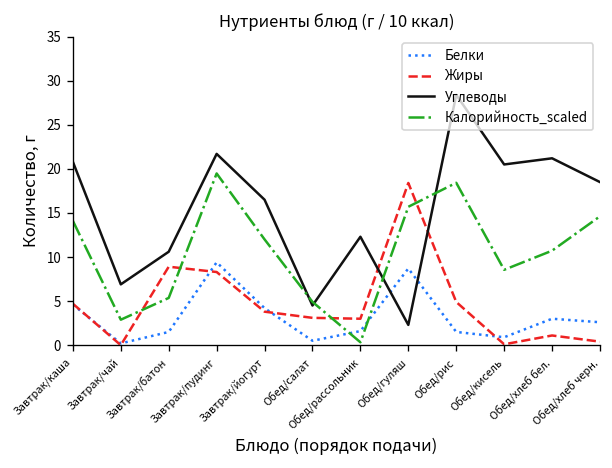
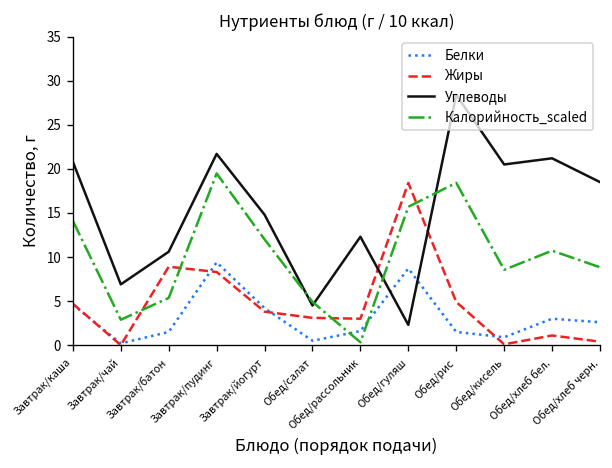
  {
    "Белки": {
      "Завтрак/батон": 2,
      "Завтрак/пудинг": 9,
      "Завтрак/йогурт": 4,
      "Обед/салат": 1,
      "Обед/рассольник": 2,
      "Обед/гуляш": 9,
      "Обед/рис": 2,
      "Обед/кисель": 1,
      "Обед/хлеб бел.": 3,
      "Обед/хлеб черн.": 3
    },
    "Жиры": {
      "Завтрак/батон": 9,
      "Завтрак/пудинг": 8,
      "Завтрак/йогурт": 4,
      "Обед/салат": 3,
      "Обед/рассольник": 3,
      "Обед/гуляш": 18,
      "Обед/рис": 5,
      "Обед/кисель": 0,
      "Обед/хлеб бел.": 1,
      "Обед/хлеб черн.": 0
    },
    "Углеводы": {
      "Завтрак/каша": 21,
      "Завтрак/чай": 7,
      "Завтрак/батон": 11,
      "Завтрак/пудинг": 22,
-     "Завтрак/йогурт": 17,
+     "Завтрак/йогурт": 15,
      "Обед/салат": 5,
      "Обед/рассольник": 12,
      "Обед/гуляш": 2,
      "Обед/кисель": 21,
      "Обед/хлеб бел.": 21,
      "Обед/хлеб черн.": 19
    },
    "Калорийность_scaled": {
      "Завтрак/каша": 14,
      "Завтрак/чай": 3,
      "Завтрак/батон": 5,
      "Завтрак/пудинг": 19,
      "Завтрак/йогурт": 12,
      "Обед/салат": 5,
      "Обед/рассольник": 0,
      "Обед/гуляш": 16,
      "Обед/рис": 18,
      "Обед/кисель": 9,
      "Обед/хлеб бел.": 11,
-     "Обед/хлеб черн.": 15
+     "Обед/хлеб черн.": 9
    }
  }
